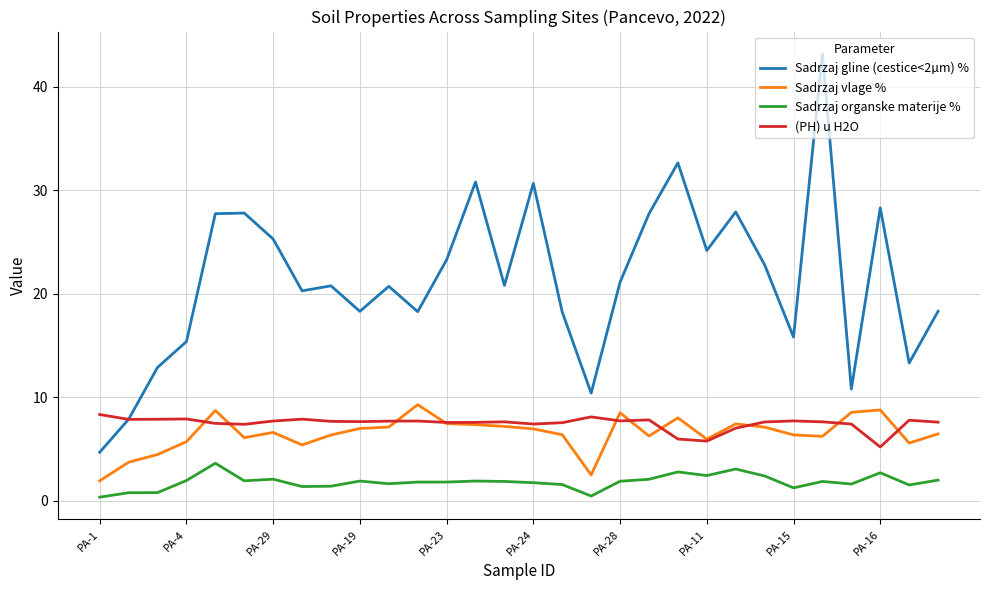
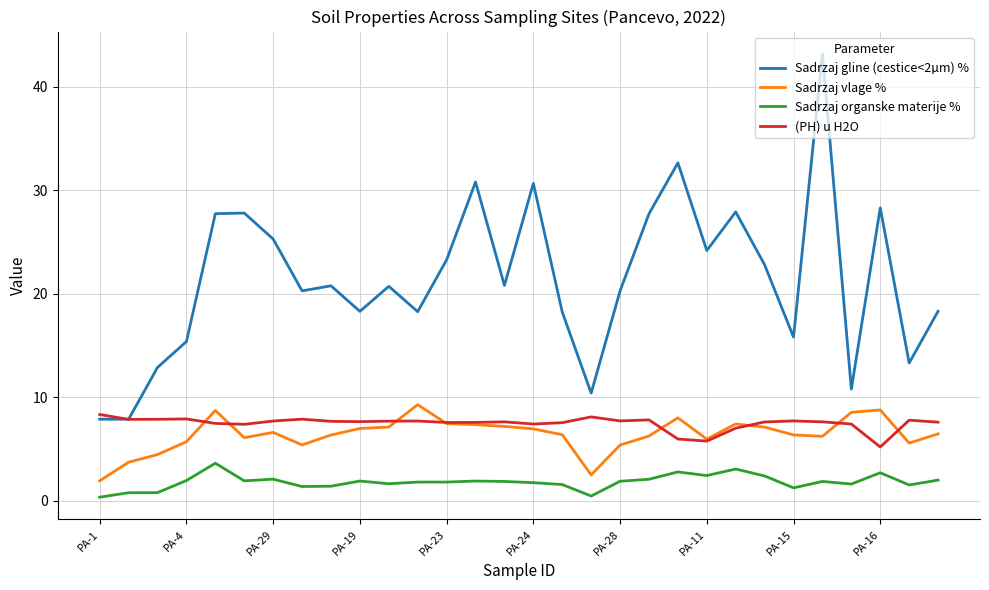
  {
    "Sadrzaj gline (cestice<2µm) %": {
-     "PA-1": 4.7,
+     "PA-1": 7.9,
      "PA-4": 15.4,
      "PA-29": 25.3,
      "PA-19": 18.3,
      "PA-23": 23.3,
      "PA-24": 30.7,
-     "PA-28": 21.1,
+     "PA-28": 20.3,
      "PA-11": 24.2,
      "PA-15": 15.8,
      "PA-16": 28.3
    },
    "Sadrzaj vlage %": {
      "PA-1": 1.9,
      "PA-4": 5.7,
      "PA-29": 6.6,
      "PA-19": 7.0,
      "PA-24": 6.9,
-     "PA-28": 8.5,
+     "PA-28": 5.4,
      "PA-15": 6.4,
      "PA-16": 8.8
    },
    "Sadrzaj organske materije %": {
      "PA-1": 0.3,
      "PA-4": 1.9,
      "PA-29": 2.1,
      "PA-19": 1.9,
      "PA-23": 1.8,
      "PA-24": 1.7,
      "PA-28": 1.9,
      "PA-11": 2.4,
      "PA-15": 1.2,
      "PA-16": 2.7
    },
    "(PH) u H2O": {
      "PA-1": 8.3,
      "PA-4": 7.9,
      "PA-29": 7.7,
      "PA-19": 7.6,
      "PA-24": 7.4,
      "PA-28": 7.7,
      "PA-15": 7.7,
      "PA-16": 5.2
    }
  }
